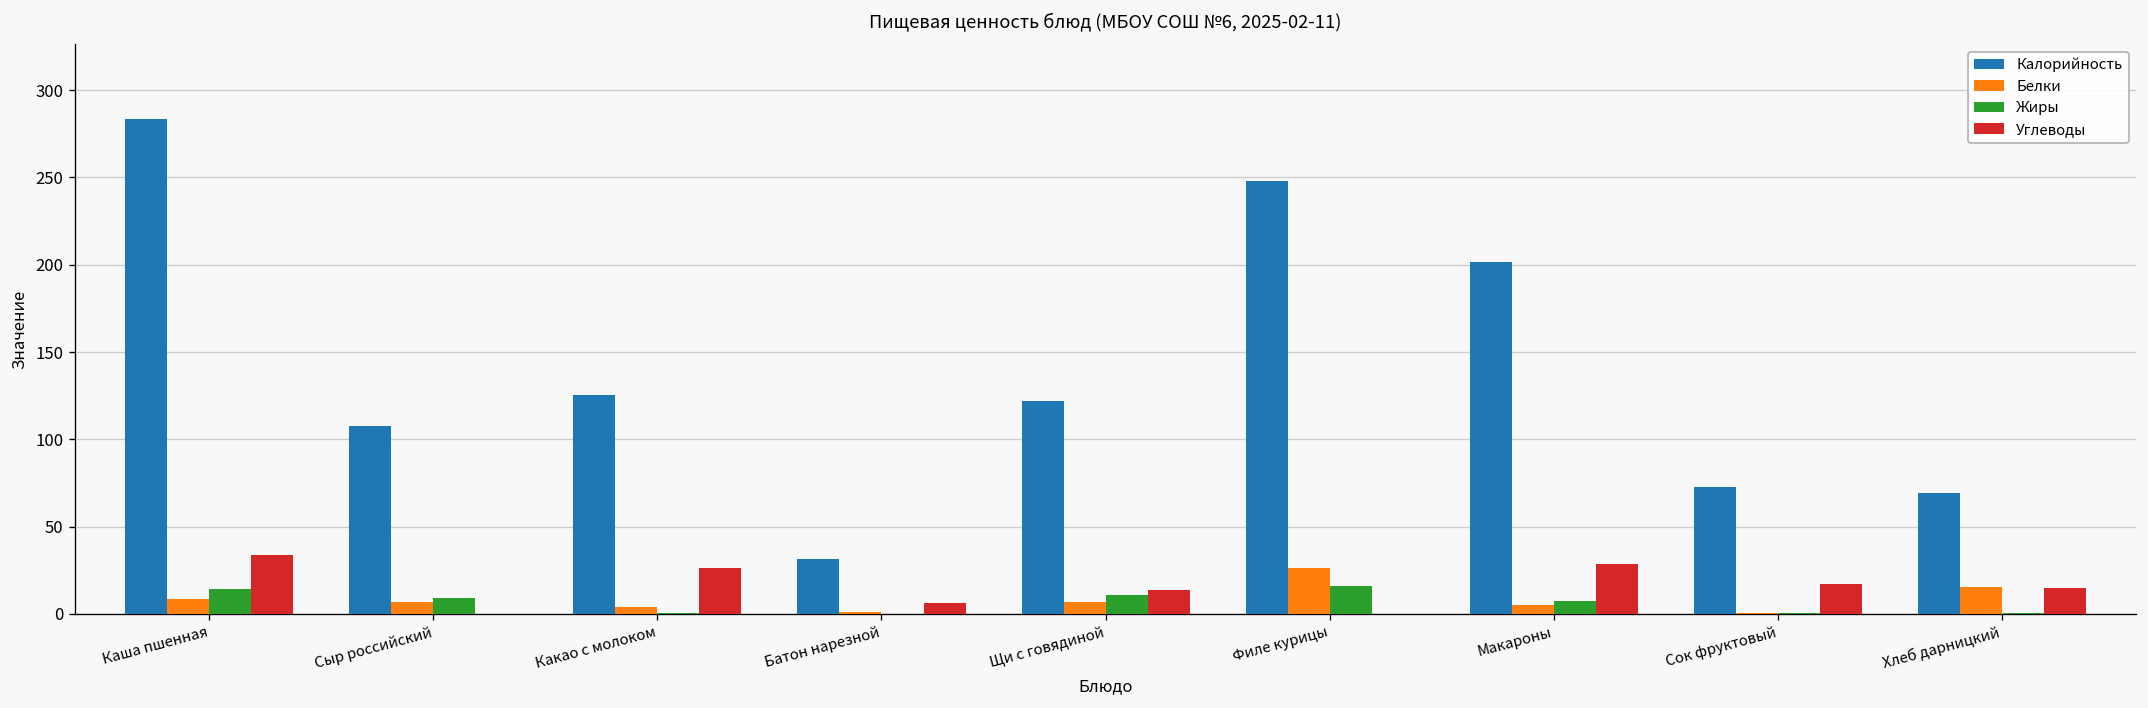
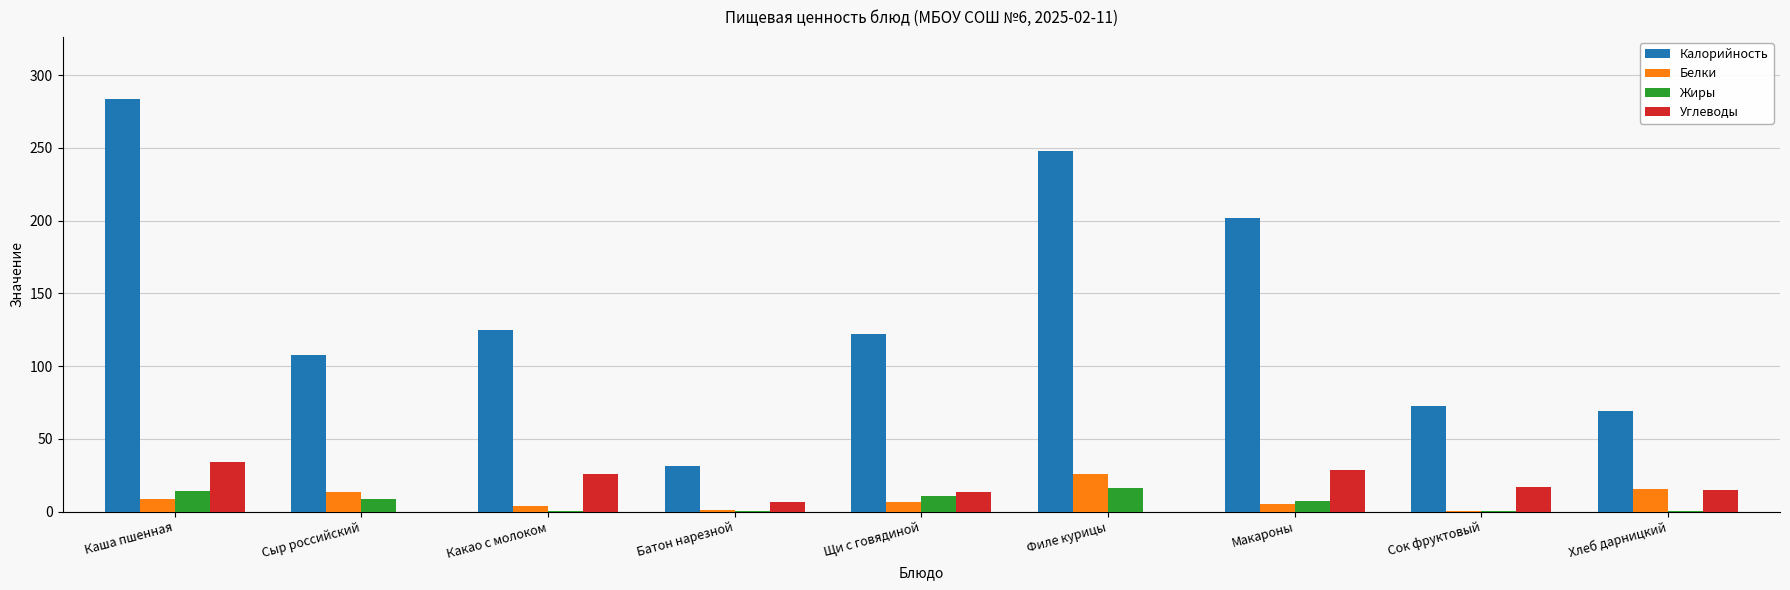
  {
    "Калорийность": {
      "Каша пшенная": 284,
      "Сыр российский": 107,
      "Какао с молоком": 125,
      "Батон нарезной": 31,
      "Щи с говядиной": 122,
      "Филе курицы": 248,
      "Макароны": 202,
      "Сок фруктовый": 73,
      "Хлеб дарницкий": 69
    },
    "Белки": {
      "Каша пшенная": 9,
-     "Сыр российский": 7,
+     "Сыр российский": 13,
      "Какао с молоком": 4,
      "Щи с говядиной": 7,
      "Филе курицы": 26,
      "Макароны": 5,
      "Хлеб дарницкий": 15
    },
    "Жиры": {
      "Каша пшенная": 14,
      "Сыр российский": 9,
      "Щи с говядиной": 11,
      "Филе курицы": 16,
      "Макароны": 8
    },
    "Углеводы": {
      "Каша пшенная": 34,
      "Сыр российский": 0,
      "Какао с молоком": 26,
      "Батон нарезной": 6,
      "Щи с говядиной": 13,
      "Филе курицы": 0,
      "Макароны": 29,
      "Сок фруктовый": 17,
      "Хлеб дарницкий": 15
    }
  }
